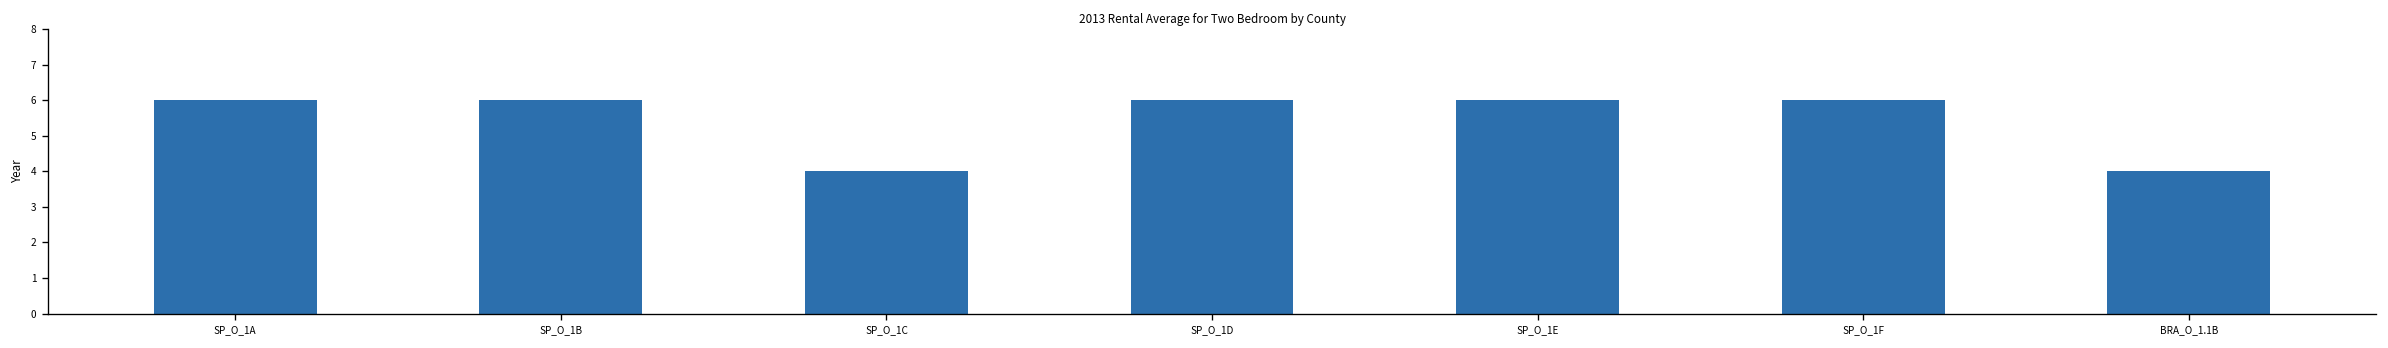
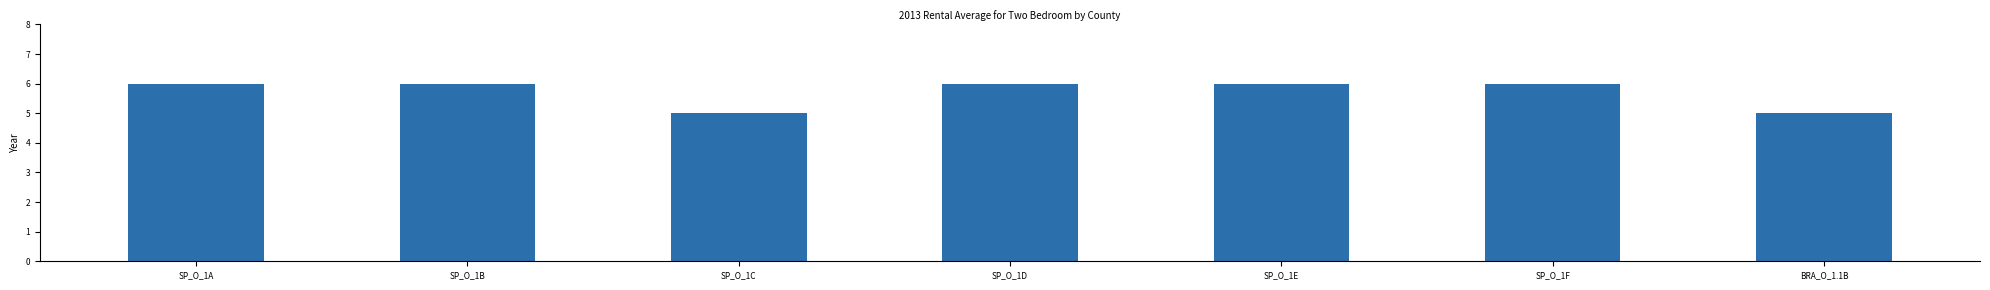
  {
    "SP_O_1A": 6,
    "SP_O_1B": 6,
-   "SP_O_1C": 4,
+   "SP_O_1C": 5,
    "SP_O_1D": 6,
    "SP_O_1E": 6,
    "SP_O_1F": 6,
-   "BRA_O_1.1B": 4
+   "BRA_O_1.1B": 5
  }
